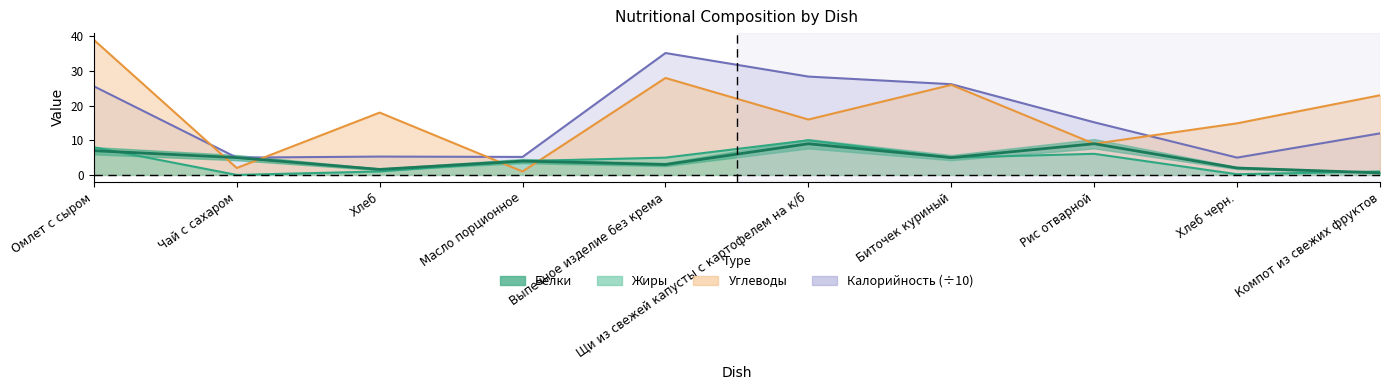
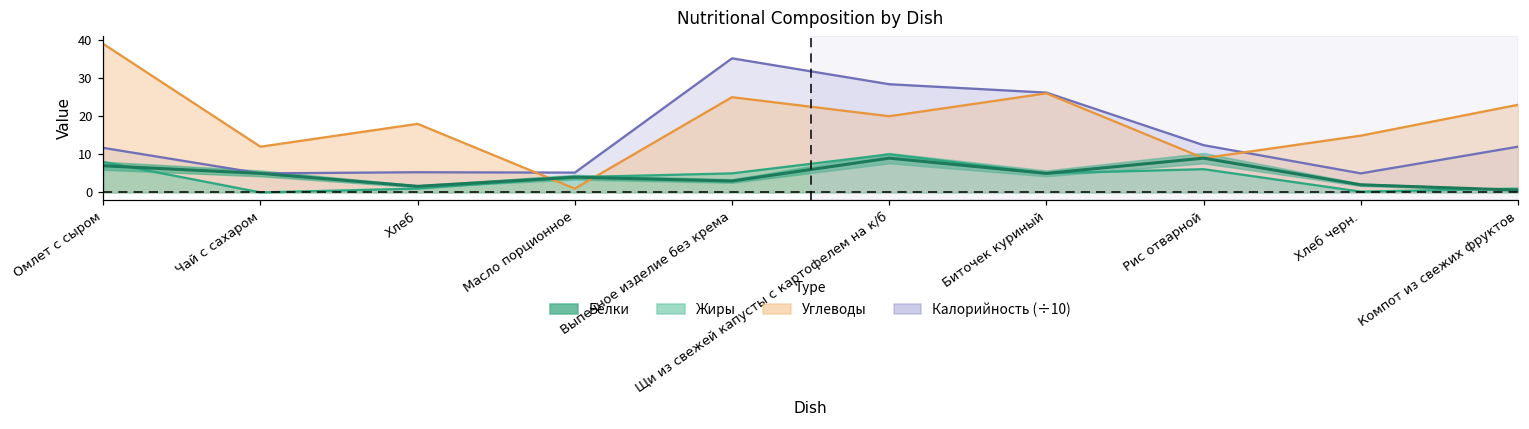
  {
    "Калорийность (÷10)": {
-     "Омлет с сыром": 26,
+     "Омлет с сыром": 12,
      "Хлеб": 5,
      "Выпечное изделие без крема": 35,
      "Щи из свежей капусты с картофелем на к/б": 28,
-     "Рис отварной": 15,
+     "Рис отварной": 12,
      "Хлеб черн.": 5,
      "Компот из свежих фруктов": 12
    },
    "Углеводы": {
      "Омлет с сыром": 39,
-     "Чай с сахаром": 2,
+     "Чай с сахаром": 12,
      "Хлеб": 18,
      "Масло порционное": 1,
-     "Выпечное изделие без крема": 28,
-     "Щи из свежей капусты с картофелем на к/б": 16,
+     "Выпечное изделие без крема": 25,
+     "Щи из свежей капусты с картофелем на к/б": 20,
      "Хлеб черн.": 15,
      "Компот из свежих фруктов": 23
    }
  }
